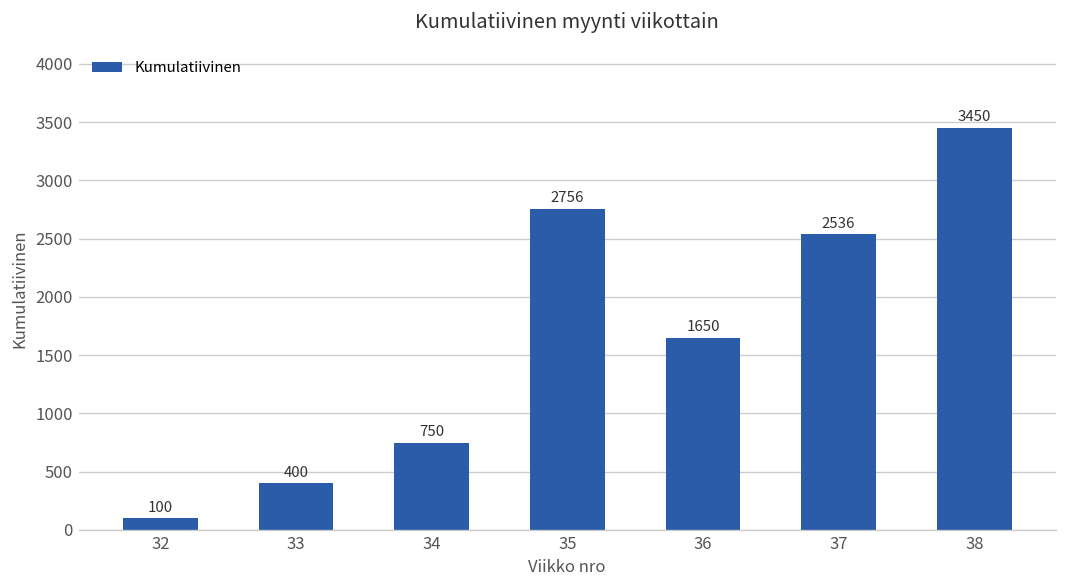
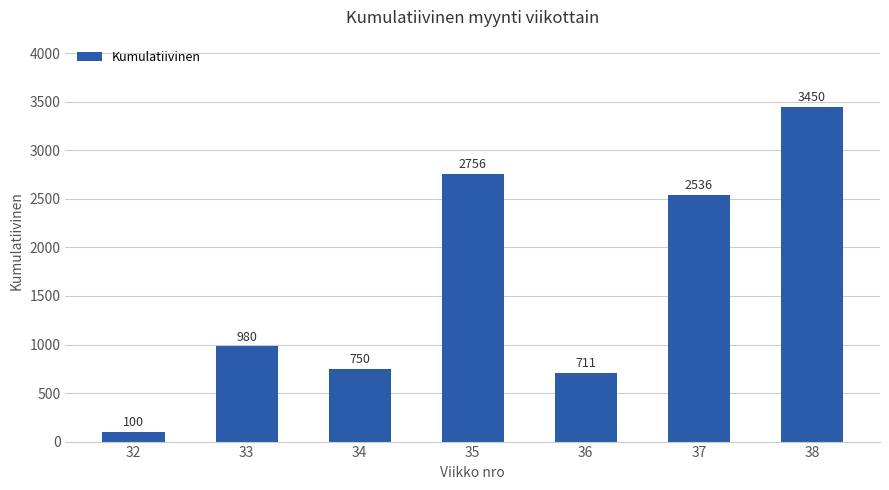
  {
    "32": 100,
-   "33": 400,
+   "33": 980,
    "34": 750,
    "35": 2756,
-   "36": 1650,
+   "36": 711,
    "37": 2536,
    "38": 3450
  }
